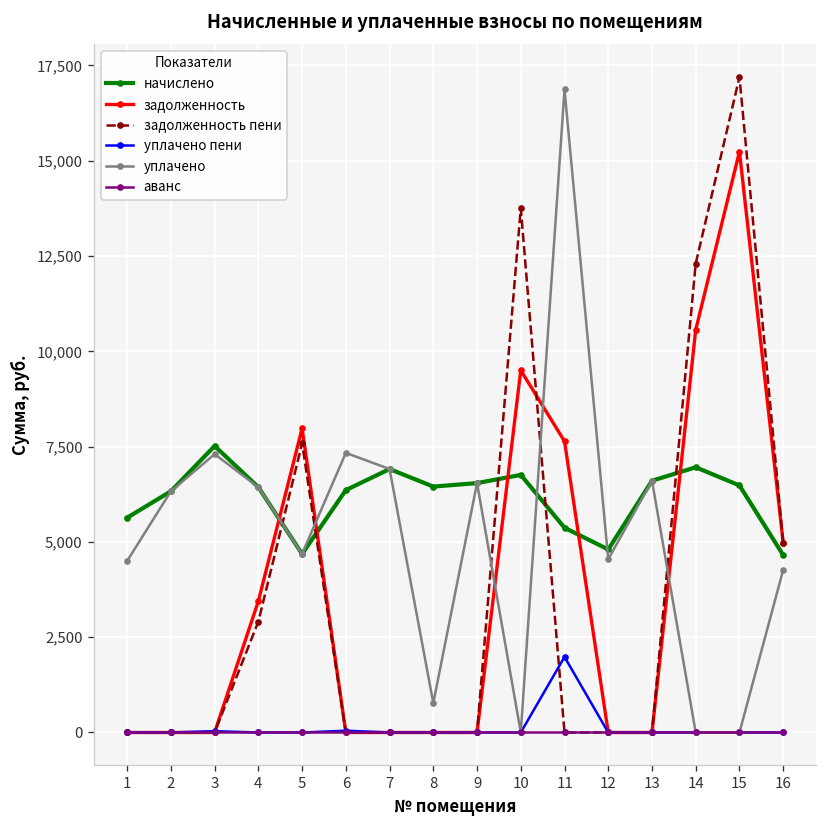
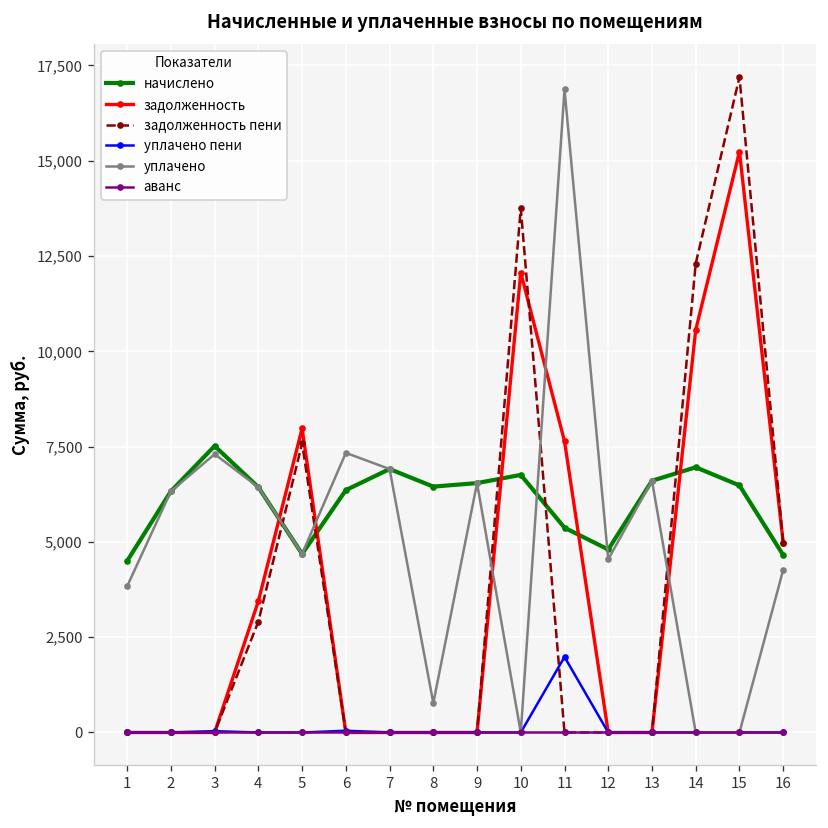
  {
    "начислено": {
-     "1": "5,600",
+     "1": "4,500",
      "3": "7,500",
      "6": "6,400",
      "8": "6,500",
      "10": "6,800",
      "11": "5,400",
      "12": "4,800",
      "14": "7,000",
      "15": "6,500",
      "16": "4,700"
    },
    "задолженность": {
      "4": "3,400",
      "5": "8,000",
-     "10": "9,500",
+     "10": "12,100",
      "11": "7,600",
      "14": "10,600",
      "15": "15,200"
    },
    "задолженность пени": {
      "4": "2,900",
      "5": "7,600",
      "10": "13,800",
      "14": "12,300",
      "15": "17,200"
    },
    "уплачено пени": {
      "11": "2,000"
    },
    "уплачено": {
-     "1": "4,500",
+     "1": "3,800",
      "3": "7,300",
      "6": "7,300",
      "8": "800",
      "11": "16,900",
      "12": "4,500",
      "16": "4,300"
    }
  }
